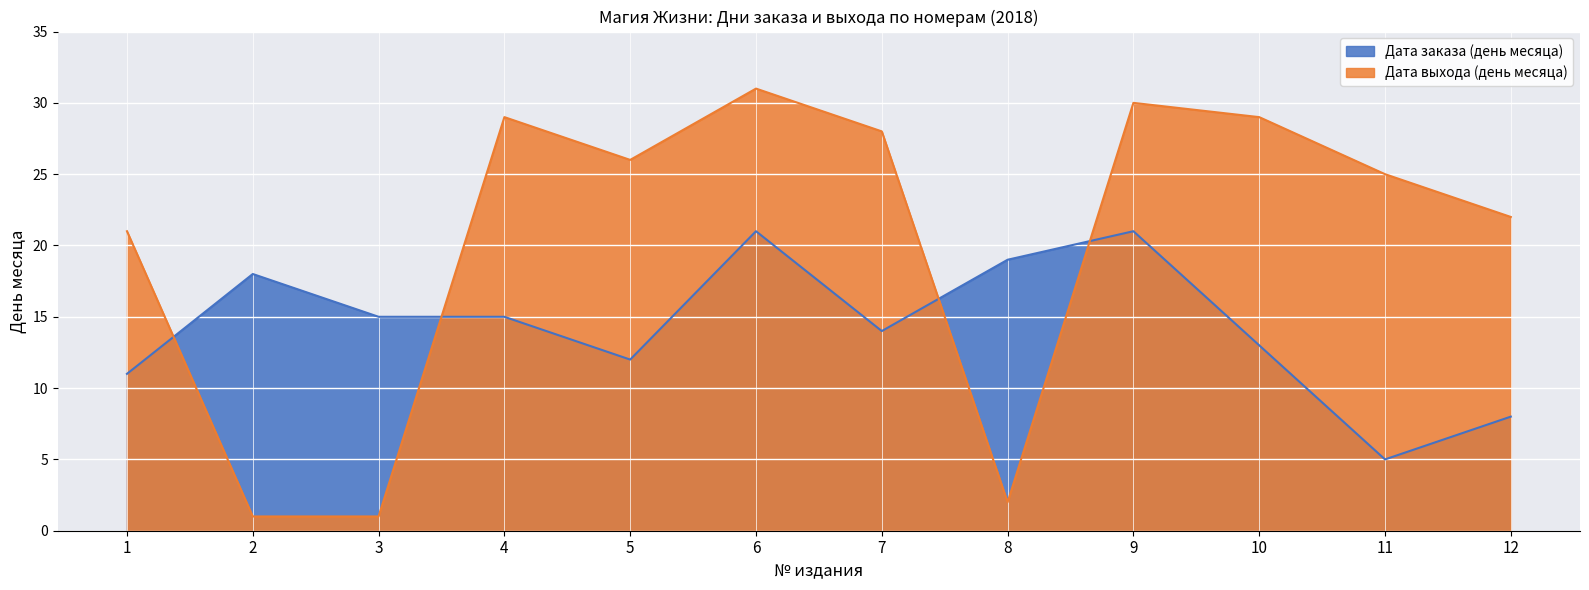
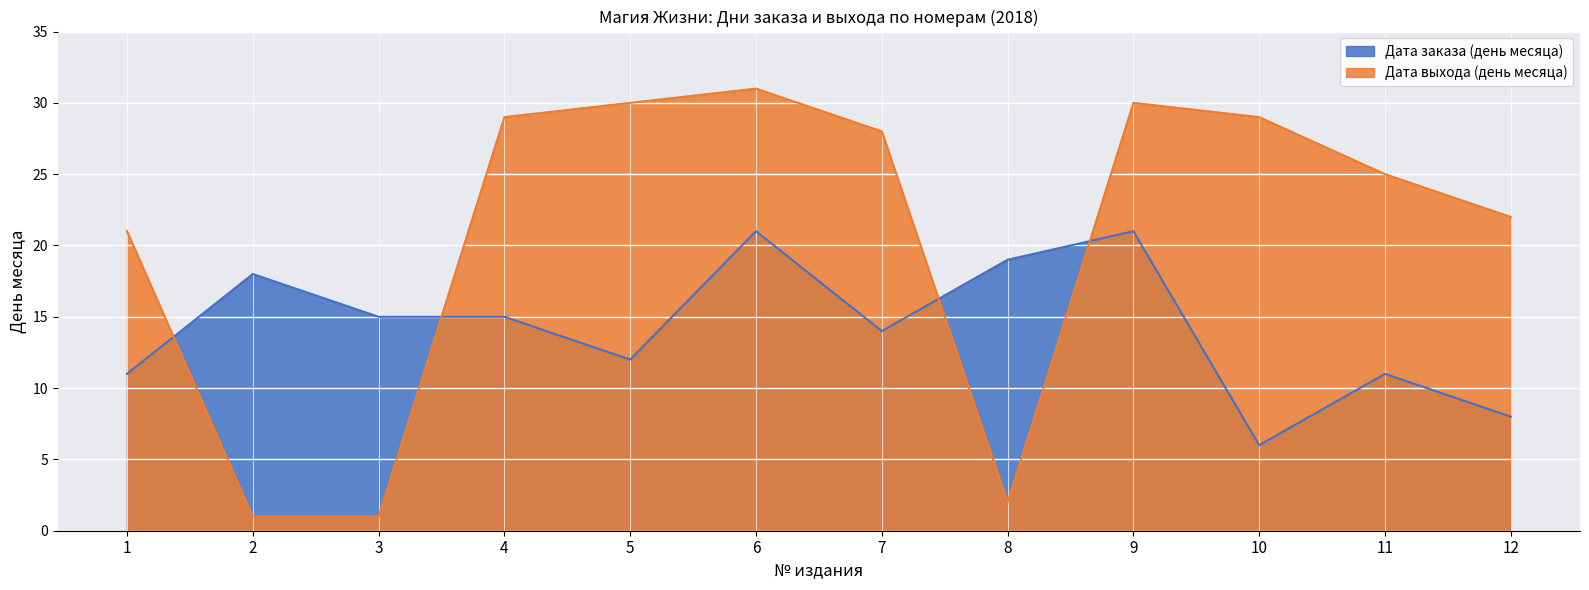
  {
    "Дата заказа (день месяца)": {
      "1": 11,
      "2": 18,
      "3": 15,
      "4": 15,
      "5": 12,
      "6": 21,
      "7": 14,
      "8": 19,
      "9": 21,
-     "10": 13,
-     "11": 5,
+     "10": 6,
+     "11": 11,
      "12": 8
    },
    "Дата выхода (день месяца)": {
      "1": 21,
      "2": 1,
      "3": 1,
      "4": 29,
-     "5": 26,
+     "5": 30,
      "6": 31,
      "7": 28,
      "8": 2,
      "9": 30,
      "10": 29,
      "11": 25,
      "12": 22
    }
  }
